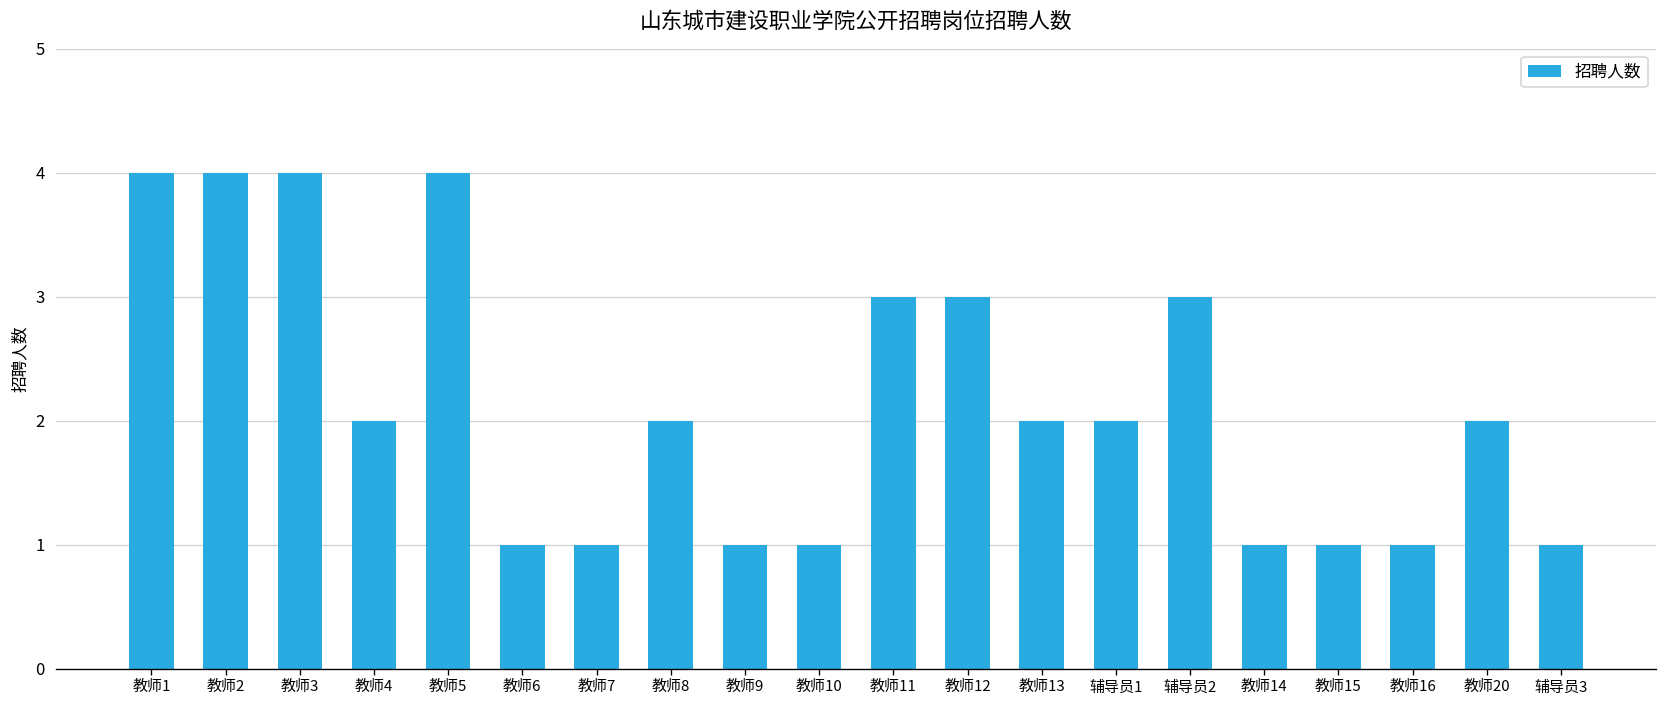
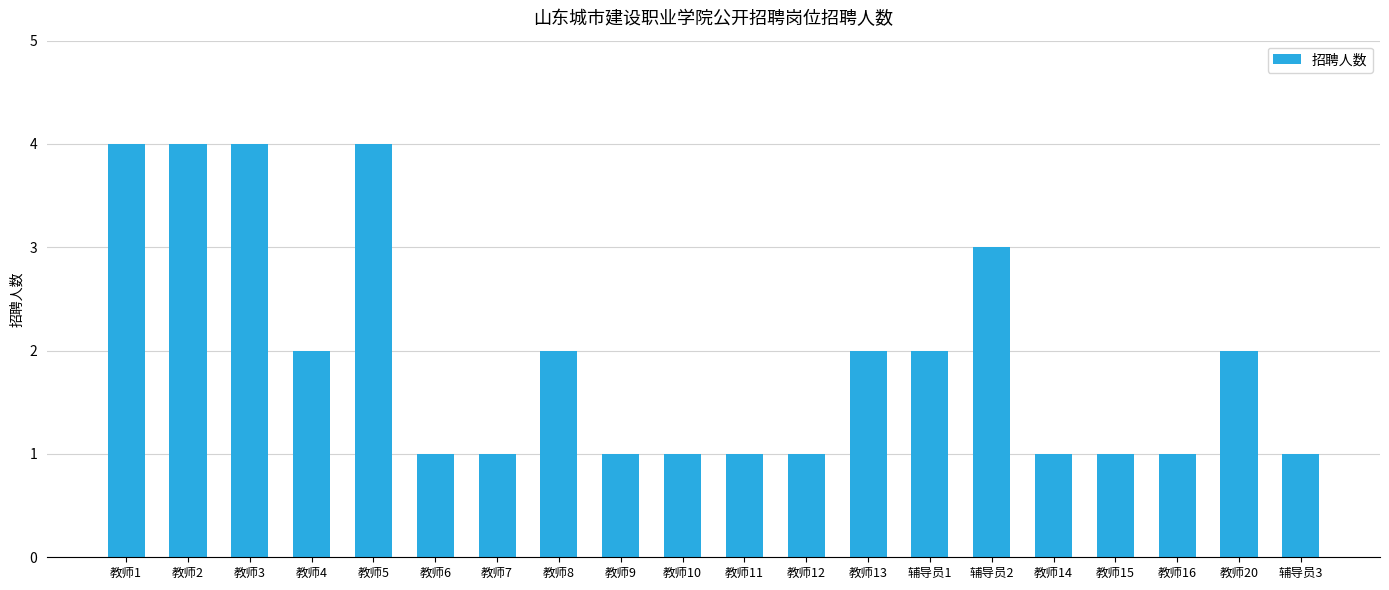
  {
    "教师1": 4,
    "教师2": 4,
    "教师3": 4,
    "教师4": 2,
    "教师5": 4,
    "教师6": 1,
    "教师7": 1,
    "教师8": 2,
    "教师9": 1,
    "教师10": 1,
-   "教师11": 3,
-   "教师12": 3,
+   "教师11": 1,
+   "教师12": 1,
    "教师13": 2,
    "辅导员1": 2,
    "辅导员2": 3,
    "教师14": 1,
    "教师15": 1,
    "教师16": 1,
    "教师20": 2,
    "辅导员3": 1
  }
